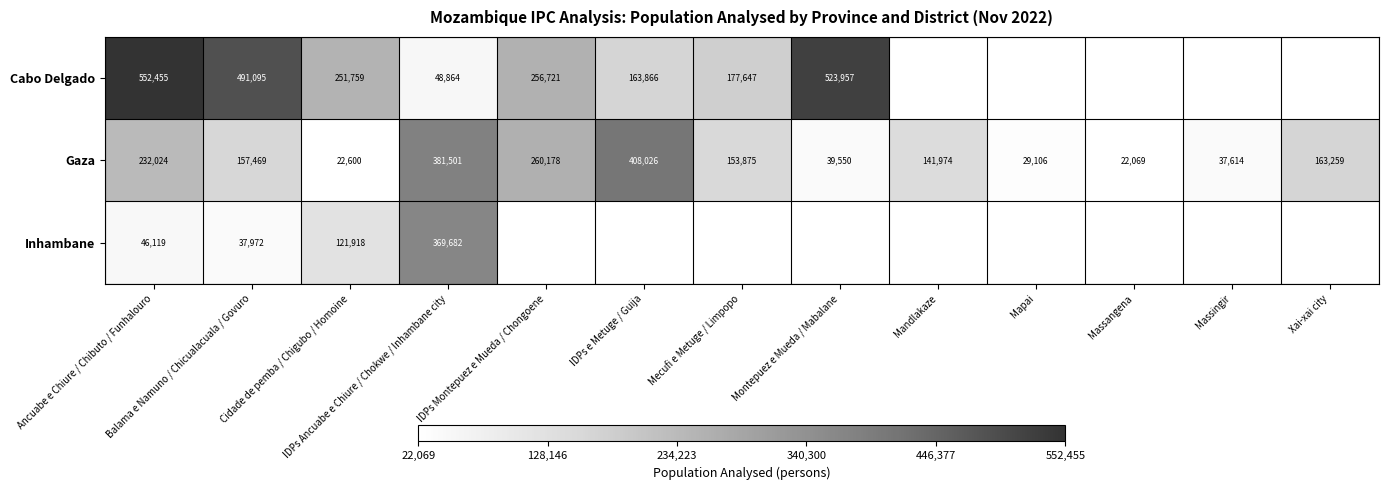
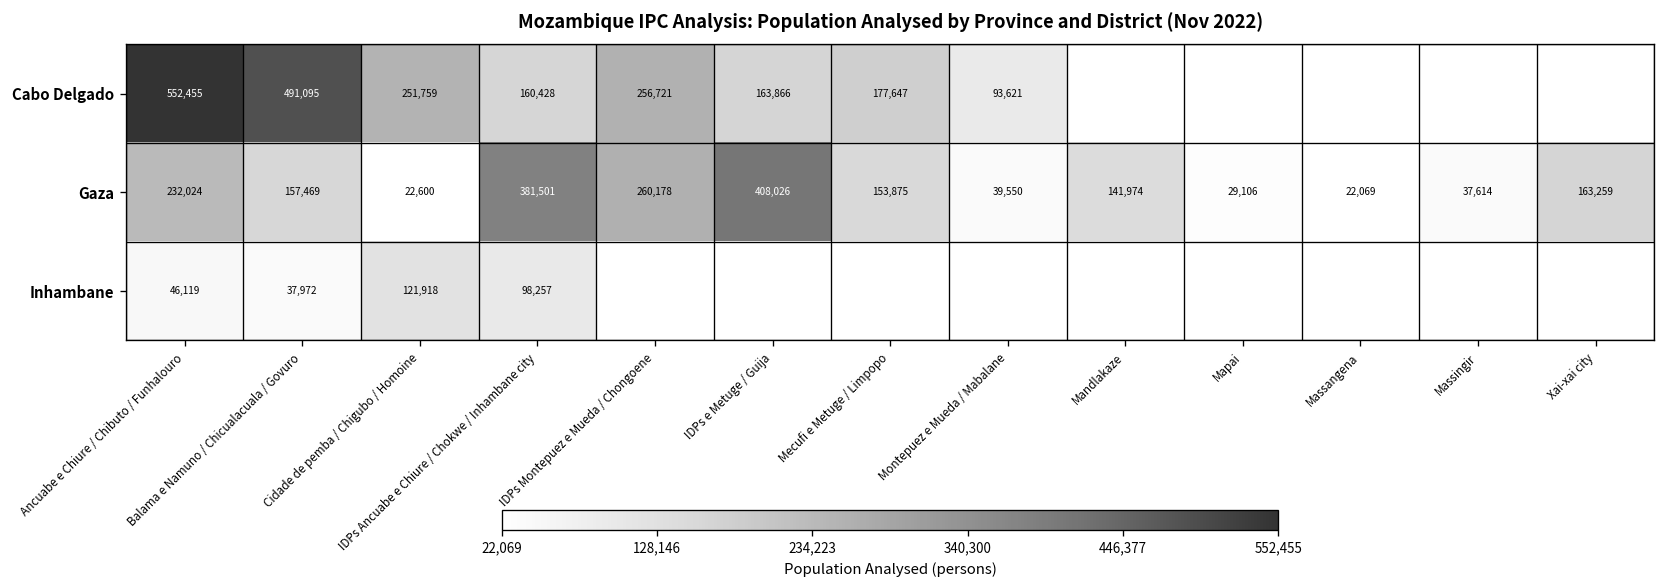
  {
    "Cabo Delgado": {
      "Ancuabe e Chiure / Chibuto / Funhalouro": "552,455",
      "Balama e Namuno / Chicualacuala / Govuro": "491,095",
      "Cidade de pemba / Chigubo / Homoine": "251,759",
-     "IDPs Ancuabe e Chiure / Chokwe / Inhambane city": "48,864",
+     "IDPs Ancuabe e Chiure / Chokwe / Inhambane city": "160,428",
      "IDPs Montepuez e Mueda / Chongoene": "256,721",
      "IDPs e Metuge / Guija": "163,866",
      "Mecufi e Metuge / Limpopo": "177,647",
-     "Montepuez e Mueda / Mabalane": "523,957"
+     "Montepuez e Mueda / Mabalane": "93,621"
    },
    "Gaza": {
      "Ancuabe e Chiure / Chibuto / Funhalouro": "232,024",
      "Balama e Namuno / Chicualacuala / Govuro": "157,469",
      "Cidade de pemba / Chigubo / Homoine": "22,600",
      "IDPs Ancuabe e Chiure / Chokwe / Inhambane city": "381,501",
      "IDPs Montepuez e Mueda / Chongoene": "260,178",
      "IDPs e Metuge / Guija": "408,026",
      "Mecufi e Metuge / Limpopo": "153,875",
      "Montepuez e Mueda / Mabalane": "39,550",
      "Mandlakaze": "141,974",
      "Mapai": "29,106",
      "Massangena": "22,069",
      "Massingir": "37,614",
      "Xai-xai city": "163,259"
    },
    "Inhambane": {
      "Ancuabe e Chiure / Chibuto / Funhalouro": "46,119",
      "Balama e Namuno / Chicualacuala / Govuro": "37,972",
      "Cidade de pemba / Chigubo / Homoine": "121,918",
-     "IDPs Ancuabe e Chiure / Chokwe / Inhambane city": "369,682"
+     "IDPs Ancuabe e Chiure / Chokwe / Inhambane city": "98,257"
    }
  }
